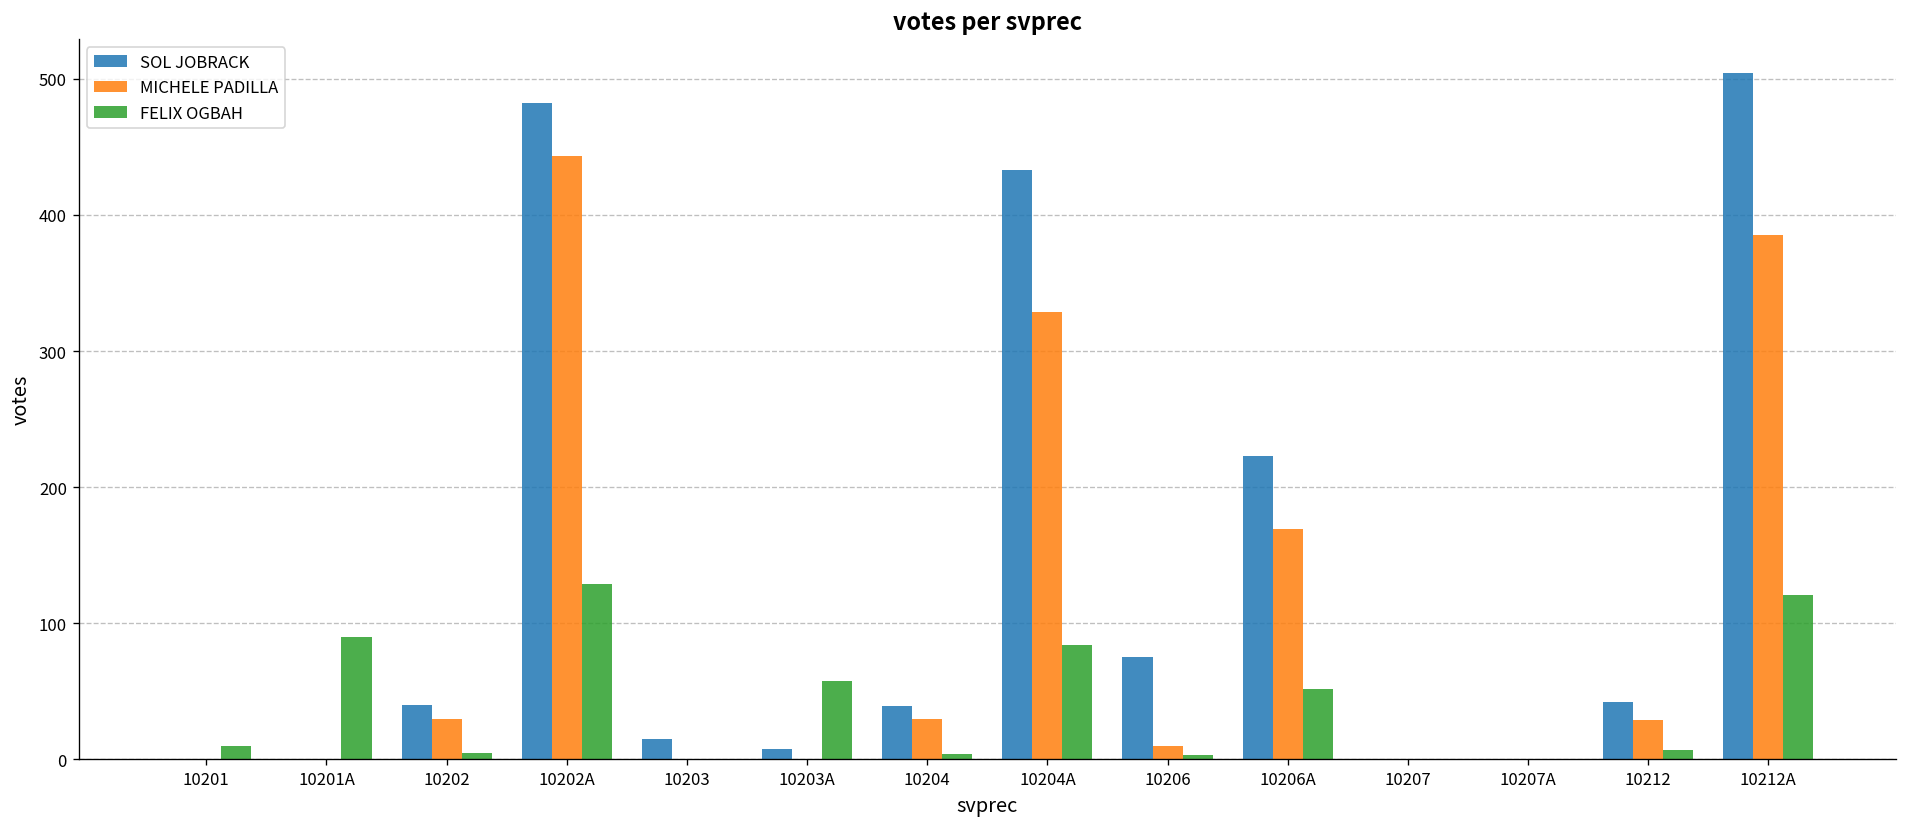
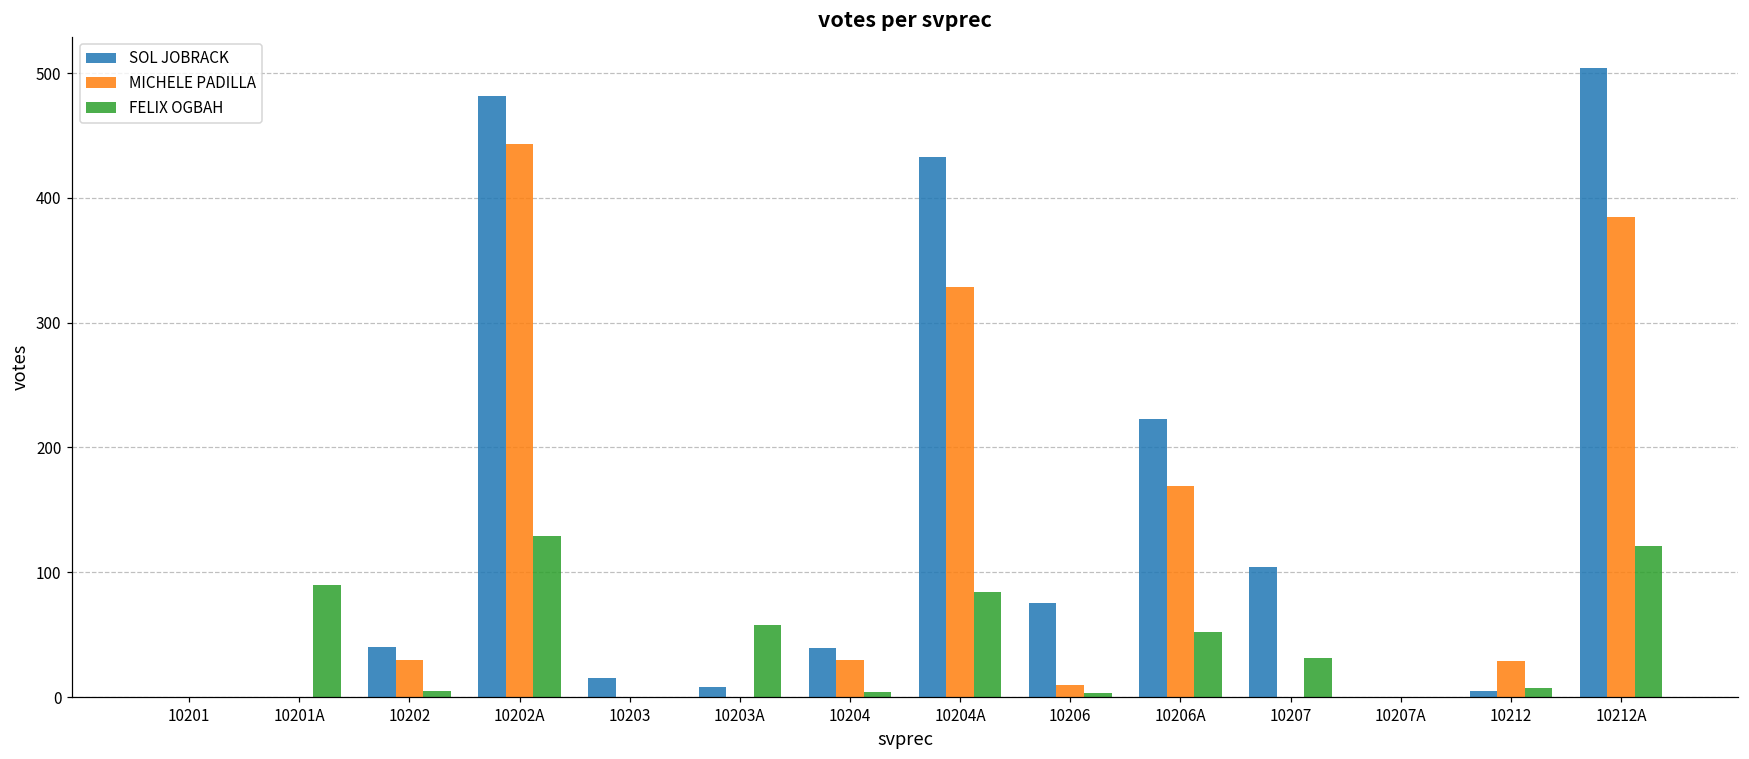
  {
    "SOL JOBRACK": {
      "10201": 0,
      "10201A": 0,
      "10202": 40,
      "10202A": 482,
      "10203": 15,
      "10203A": 8,
      "10204": 39,
      "10204A": 433,
      "10206": 75,
      "10206A": 223,
-     "10207": 0,
+     "10207": 104,
      "10207A": 0,
-     "10212": 42,
+     "10212": 5,
      "10212A": 504
    },
    "MICHELE PADILLA": {
      "10201": 0,
      "10201A": 0,
      "10202": 30,
      "10202A": 443,
      "10203": 0,
      "10203A": 0,
      "10204": 30,
      "10204A": 329,
      "10206": 10,
      "10206A": 169,
      "10207": 0,
      "10207A": 0,
      "10212": 29,
      "10212A": 385
    },
    "FELIX OGBAH": {
-     "10201": 10,
+     "10201": 0,
      "10201A": 90,
      "10202": 5,
      "10202A": 129,
      "10203": 0,
      "10203A": 58,
      "10204": 4,
      "10204A": 84,
      "10206": 3,
      "10206A": 52,
-     "10207": 0,
+     "10207": 31,
      "10207A": 0,
      "10212": 7,
      "10212A": 121
    }
  }
